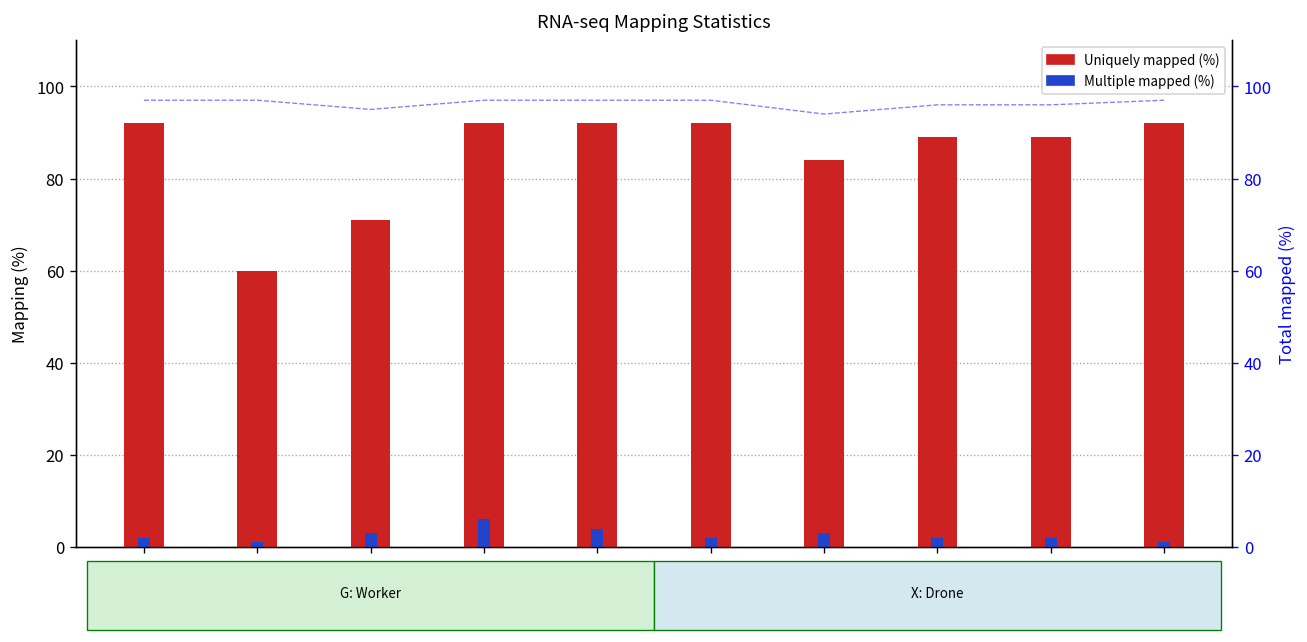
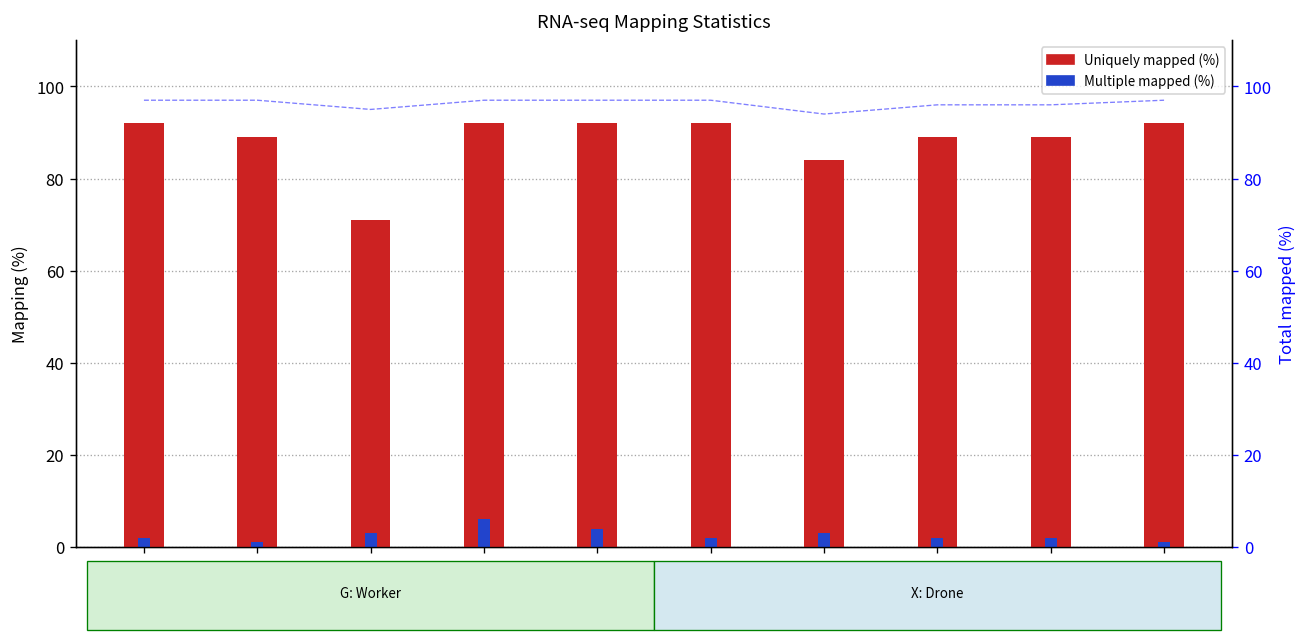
  {
    "Uniquely mapped (%)": {
      "G-M1": 92,
-     "G-M2": 60,
+     "G-M2": 89,
      "G-M3": 71,
      "G-M4": 92,
      "G-M5": 92,
      "X-M1": 92,
      "X-M2": 84,
      "X-M3": 89,
      "X-M4": 89,
      "X-M5": 92
    }
  }
